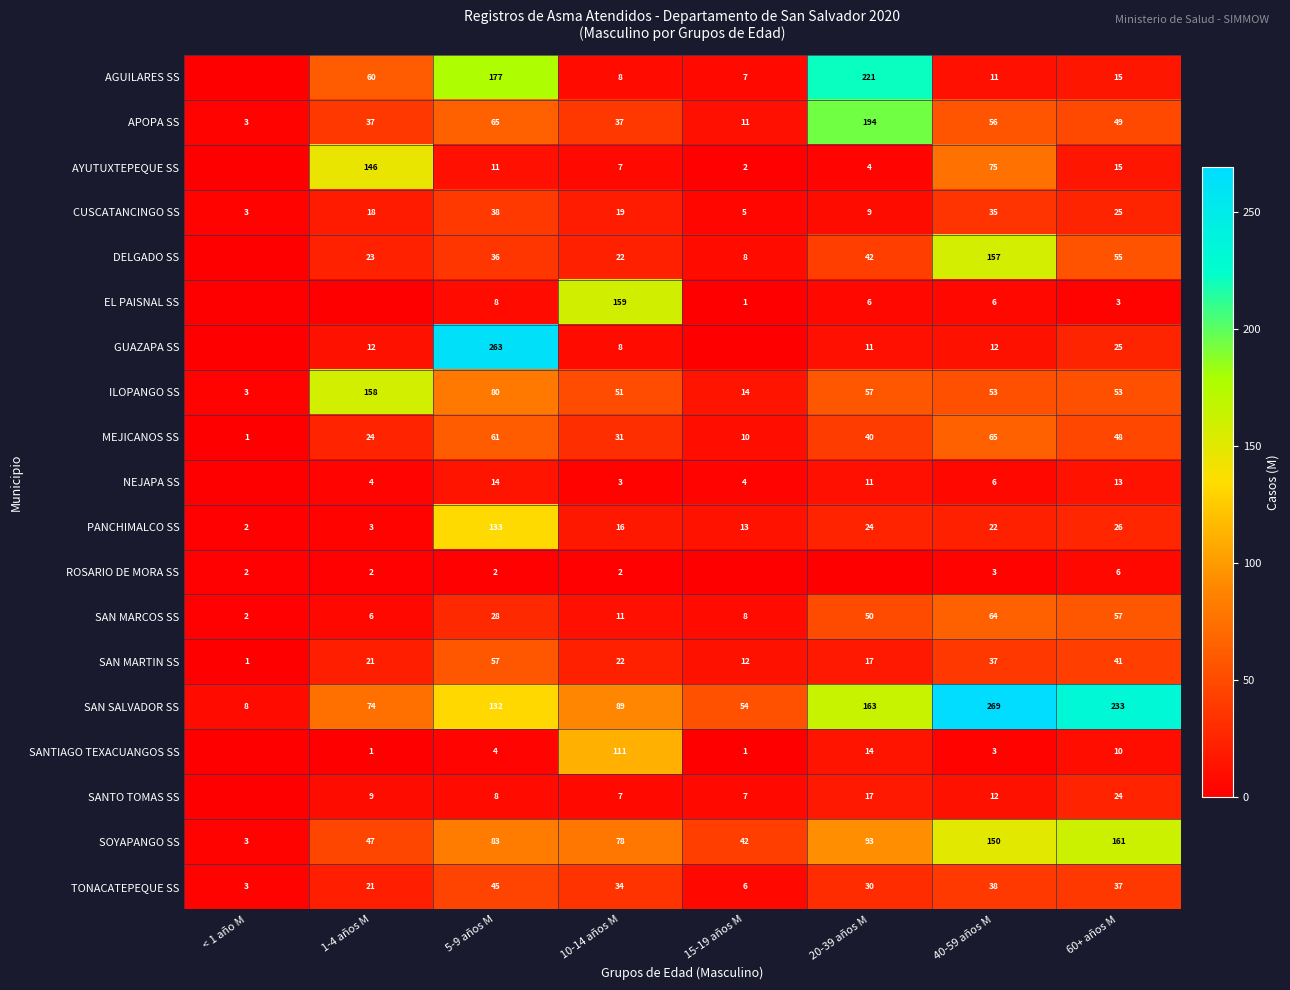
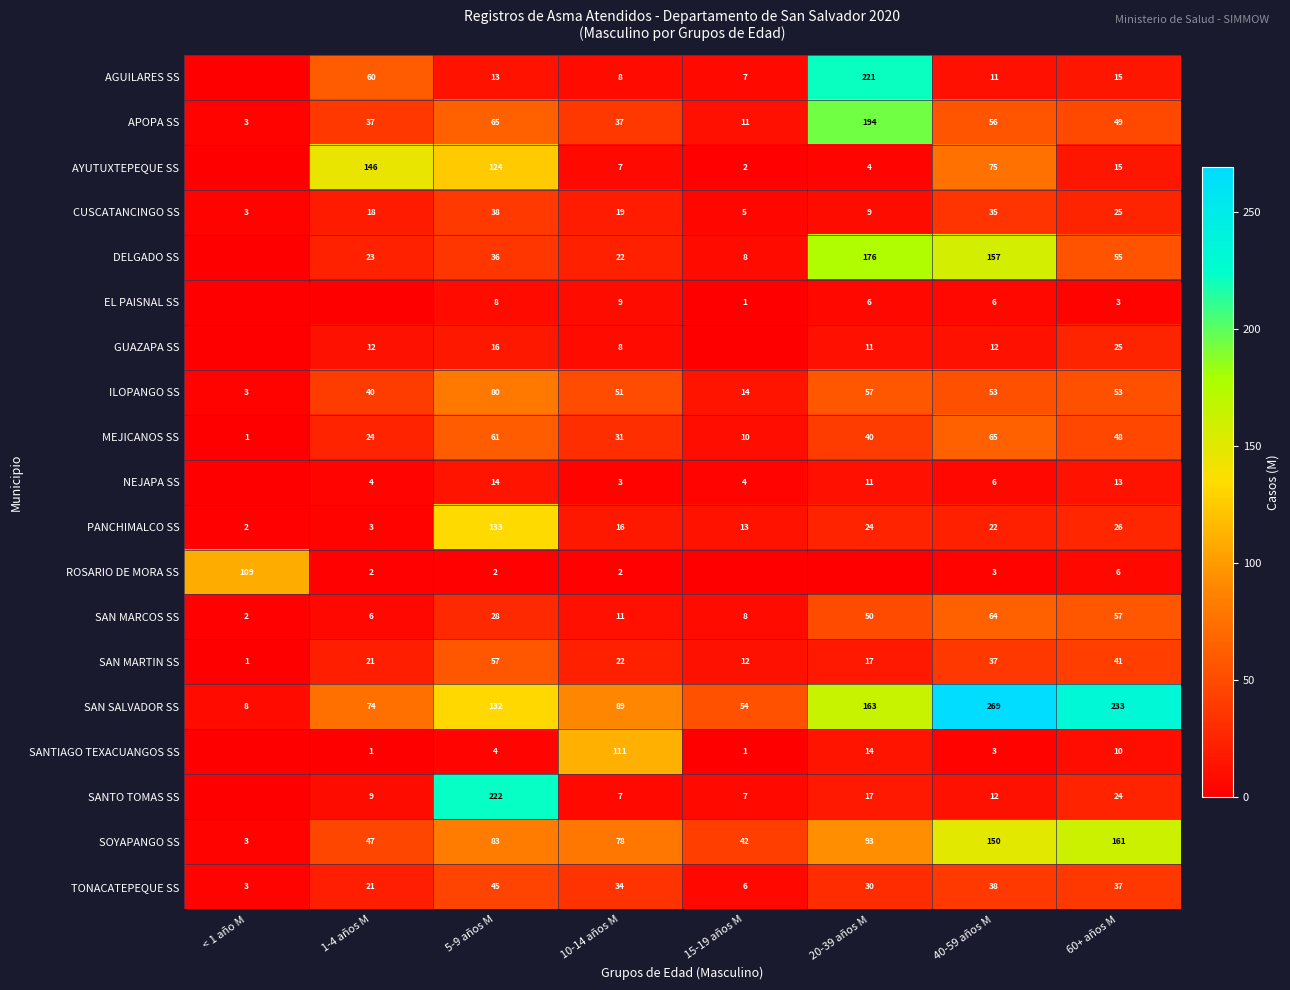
  {
    "AGUILARES SS": {
      "1-4 años M": 60,
-     "5-9 años M": 177,
+     "5-9 años M": 13,
      "10-14 años M": 8,
      "15-19 años M": 7,
      "20-39 años M": 221,
      "40-59 años M": 11,
      "60+ años M": 15
    },
    "APOPA SS": {
      "< 1 año M": 3,
      "1-4 años M": 37,
      "5-9 años M": 65,
      "10-14 años M": 37,
      "15-19 años M": 11,
      "20-39 años M": 194,
      "40-59 años M": 56,
      "60+ años M": 49
    },
    "AYUTUXTEPEQUE SS": {
      "1-4 años M": 146,
-     "5-9 años M": 11,
+     "5-9 años M": 124,
      "10-14 años M": 7,
      "15-19 años M": 2,
      "20-39 años M": 4,
      "40-59 años M": 75,
      "60+ años M": 15
    },
    "CUSCATANCINGO SS": {
      "< 1 año M": 3,
      "1-4 años M": 18,
      "5-9 años M": 38,
      "10-14 años M": 19,
      "15-19 años M": 5,
      "20-39 años M": 9,
      "40-59 años M": 35,
      "60+ años M": 25
    },
    "DELGADO SS": {
      "1-4 años M": 23,
      "5-9 años M": 36,
      "10-14 años M": 22,
      "15-19 años M": 8,
-     "20-39 años M": 42,
+     "20-39 años M": 176,
      "40-59 años M": 157,
      "60+ años M": 55
    },
    "EL PAISNAL SS": {
      "5-9 años M": 8,
-     "10-14 años M": 159,
+     "10-14 años M": 9,
      "15-19 años M": 1,
      "20-39 años M": 6,
      "40-59 años M": 6,
      "60+ años M": 3
    },
    "GUAZAPA SS": {
      "1-4 años M": 12,
-     "5-9 años M": 263,
+     "5-9 años M": 16,
      "10-14 años M": 8,
      "20-39 años M": 11,
      "40-59 años M": 12,
      "60+ años M": 25
    },
    "ILOPANGO SS": {
      "< 1 año M": 3,
-     "1-4 años M": 158,
+     "1-4 años M": 40,
      "5-9 años M": 80,
      "10-14 años M": 51,
      "15-19 años M": 14,
      "20-39 años M": 57,
      "40-59 años M": 53,
      "60+ años M": 53
    },
    "MEJICANOS SS": {
      "< 1 año M": 1,
      "1-4 años M": 24,
      "5-9 años M": 61,
      "10-14 años M": 31,
      "15-19 años M": 10,
      "20-39 años M": 40,
      "40-59 años M": 65,
      "60+ años M": 48
    },
    "NEJAPA SS": {
      "1-4 años M": 4,
      "5-9 años M": 14,
      "10-14 años M": 3,
      "15-19 años M": 4,
      "20-39 años M": 11,
      "40-59 años M": 6,
      "60+ años M": 13
    },
    "PANCHIMALCO SS": {
      "< 1 año M": 2,
      "1-4 años M": 3,
      "5-9 años M": 133,
      "10-14 años M": 16,
      "15-19 años M": 13,
      "20-39 años M": 24,
      "40-59 años M": 22,
      "60+ años M": 26
    },
    "ROSARIO DE MORA SS": {
-     "< 1 año M": 2,
+     "< 1 año M": 109,
      "1-4 años M": 2,
      "5-9 años M": 2,
      "10-14 años M": 2,
      "40-59 años M": 3,
      "60+ años M": 6
    },
    "SAN MARCOS SS": {
      "< 1 año M": 2,
      "1-4 años M": 6,
      "5-9 años M": 28,
      "10-14 años M": 11,
      "15-19 años M": 8,
      "20-39 años M": 50,
      "40-59 años M": 64,
      "60+ años M": 57
    },
    "SAN MARTIN SS": {
      "< 1 año M": 1,
      "1-4 años M": 21,
      "5-9 años M": 57,
      "10-14 años M": 22,
      "15-19 años M": 12,
      "20-39 años M": 17,
      "40-59 años M": 37,
      "60+ años M": 41
    },
    "SAN SALVADOR SS": {
      "< 1 año M": 8,
      "1-4 años M": 74,
      "5-9 años M": 132,
      "10-14 años M": 89,
      "15-19 años M": 54,
      "20-39 años M": 163,
      "40-59 años M": 269,
      "60+ años M": 233
    },
    "SANTIAGO TEXACUANGOS SS": {
      "1-4 años M": 1,
      "5-9 años M": 4,
      "10-14 años M": 111,
      "15-19 años M": 1,
      "20-39 años M": 14,
      "40-59 años M": 3,
      "60+ años M": 10
    },
    "SANTO TOMAS SS": {
      "1-4 años M": 9,
-     "5-9 años M": 8,
+     "5-9 años M": 222,
      "10-14 años M": 7,
      "15-19 años M": 7,
      "20-39 años M": 17,
      "40-59 años M": 12,
      "60+ años M": 24
    },
    "SOYAPANGO SS": {
      "< 1 año M": 3,
      "1-4 años M": 47,
      "5-9 años M": 83,
      "10-14 años M": 78,
      "15-19 años M": 42,
      "20-39 años M": 93,
      "40-59 años M": 150,
      "60+ años M": 161
    },
    "TONACATEPEQUE SS": {
      "< 1 año M": 3,
      "1-4 años M": 21,
      "5-9 años M": 45,
      "10-14 años M": 34,
      "15-19 años M": 6,
      "20-39 años M": 30,
      "40-59 años M": 38,
      "60+ años M": 37
    }
  }
